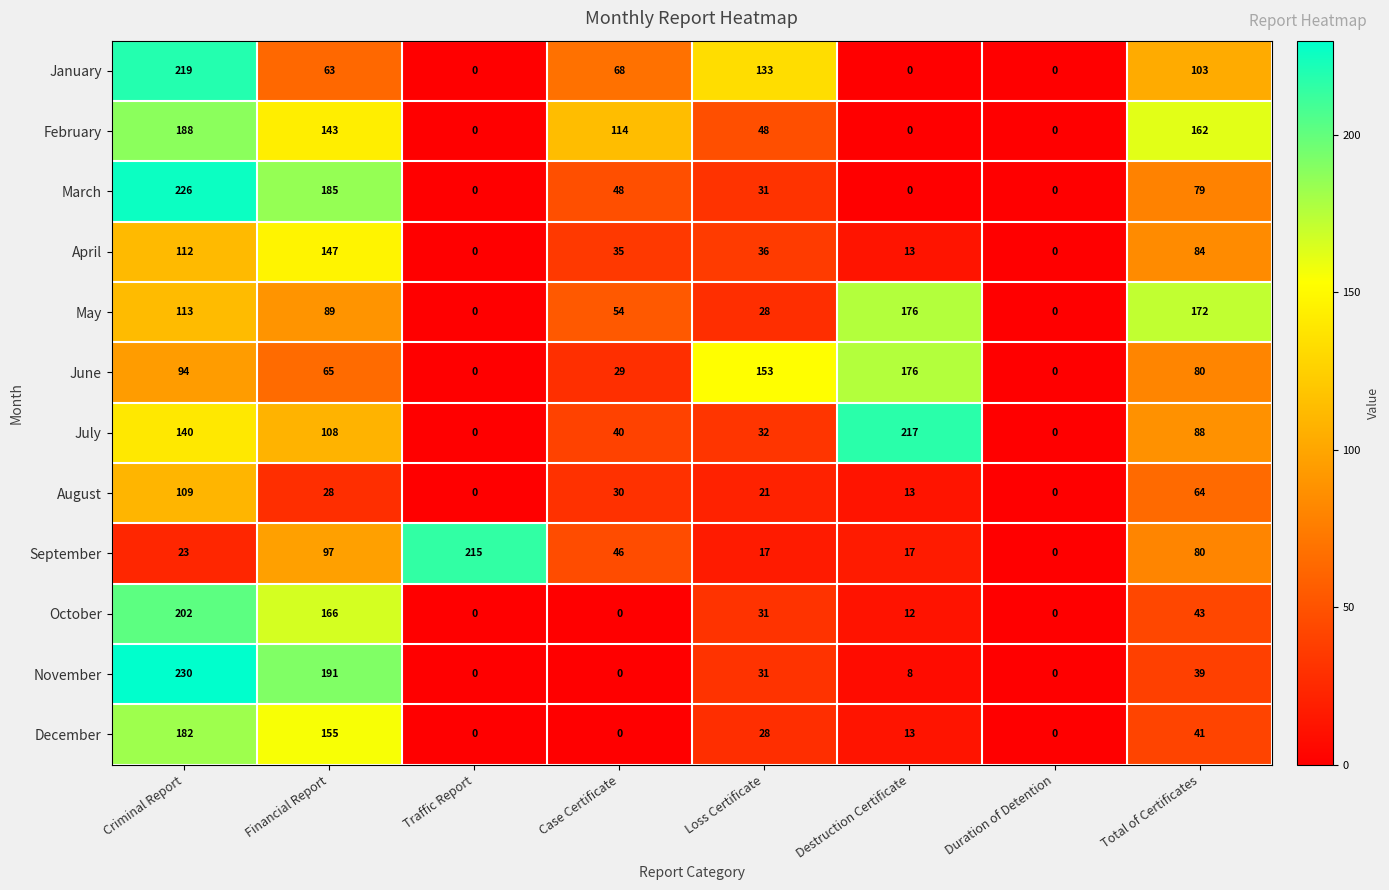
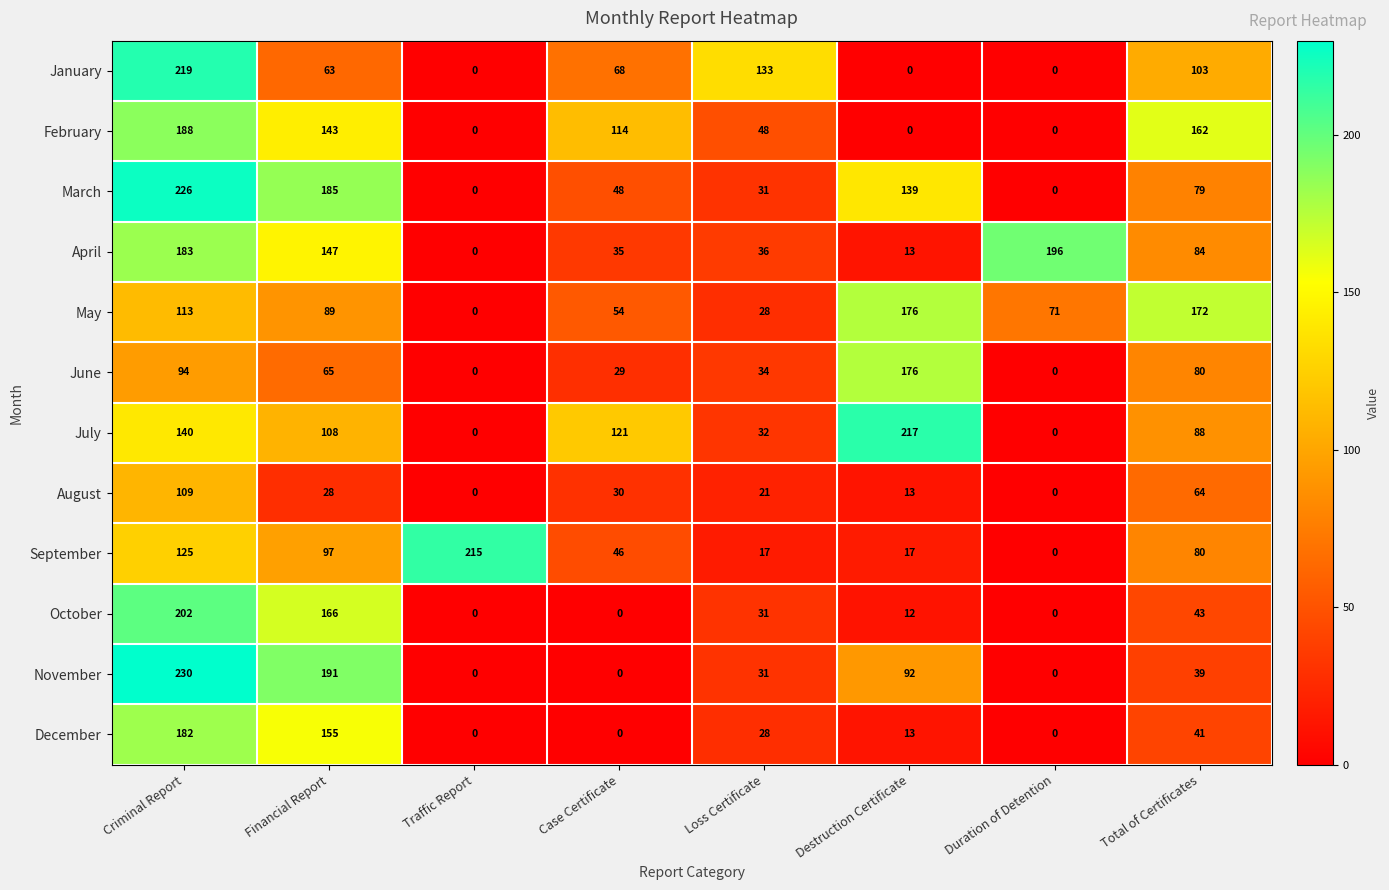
  {
    "January": {
      "Criminal Report": 219,
      "Financial Report": 63,
      "Traffic Report": 0,
      "Case Certificate": 68,
      "Loss Certificate": 133,
      "Destruction Certificate": 0,
      "Duration of Detention": 0,
      "Total of Certificates": 103
    },
    "February": {
      "Criminal Report": 188,
      "Financial Report": 143,
      "Traffic Report": 0,
      "Case Certificate": 114,
      "Loss Certificate": 48,
      "Destruction Certificate": 0,
      "Duration of Detention": 0,
      "Total of Certificates": 162
    },
    "March": {
      "Criminal Report": 226,
      "Financial Report": 185,
      "Traffic Report": 0,
      "Case Certificate": 48,
      "Loss Certificate": 31,
-     "Destruction Certificate": 0,
+     "Destruction Certificate": 139,
      "Duration of Detention": 0,
      "Total of Certificates": 79
    },
    "April": {
-     "Criminal Report": 112,
+     "Criminal Report": 183,
      "Financial Report": 147,
      "Traffic Report": 0,
      "Case Certificate": 35,
      "Loss Certificate": 36,
      "Destruction Certificate": 13,
-     "Duration of Detention": 0,
+     "Duration of Detention": 196,
      "Total of Certificates": 84
    },
    "May": {
      "Criminal Report": 113,
      "Financial Report": 89,
      "Traffic Report": 0,
      "Case Certificate": 54,
      "Loss Certificate": 28,
      "Destruction Certificate": 176,
-     "Duration of Detention": 0,
+     "Duration of Detention": 71,
      "Total of Certificates": 172
    },
    "June": {
      "Criminal Report": 94,
      "Financial Report": 65,
      "Traffic Report": 0,
      "Case Certificate": 29,
-     "Loss Certificate": 153,
+     "Loss Certificate": 34,
      "Destruction Certificate": 176,
      "Duration of Detention": 0,
      "Total of Certificates": 80
    },
    "July": {
      "Criminal Report": 140,
      "Financial Report": 108,
      "Traffic Report": 0,
-     "Case Certificate": 40,
+     "Case Certificate": 121,
      "Loss Certificate": 32,
      "Destruction Certificate": 217,
      "Duration of Detention": 0,
      "Total of Certificates": 88
    },
    "August": {
      "Criminal Report": 109,
      "Financial Report": 28,
      "Traffic Report": 0,
      "Case Certificate": 30,
      "Loss Certificate": 21,
      "Destruction Certificate": 13,
      "Duration of Detention": 0,
      "Total of Certificates": 64
    },
    "September": {
-     "Criminal Report": 23,
+     "Criminal Report": 125,
      "Financial Report": 97,
      "Traffic Report": 215,
      "Case Certificate": 46,
      "Loss Certificate": 17,
      "Destruction Certificate": 17,
      "Duration of Detention": 0,
      "Total of Certificates": 80
    },
    "October": {
      "Criminal Report": 202,
      "Financial Report": 166,
      "Traffic Report": 0,
      "Case Certificate": 0,
      "Loss Certificate": 31,
      "Destruction Certificate": 12,
      "Duration of Detention": 0,
      "Total of Certificates": 43
    },
    "November": {
      "Criminal Report": 230,
      "Financial Report": 191,
      "Traffic Report": 0,
      "Case Certificate": 0,
      "Loss Certificate": 31,
-     "Destruction Certificate": 8,
+     "Destruction Certificate": 92,
      "Duration of Detention": 0,
      "Total of Certificates": 39
    },
    "December": {
      "Criminal Report": 182,
      "Financial Report": 155,
      "Traffic Report": 0,
      "Case Certificate": 0,
      "Loss Certificate": 28,
      "Destruction Certificate": 13,
      "Duration of Detention": 0,
      "Total of Certificates": 41
    }
  }
